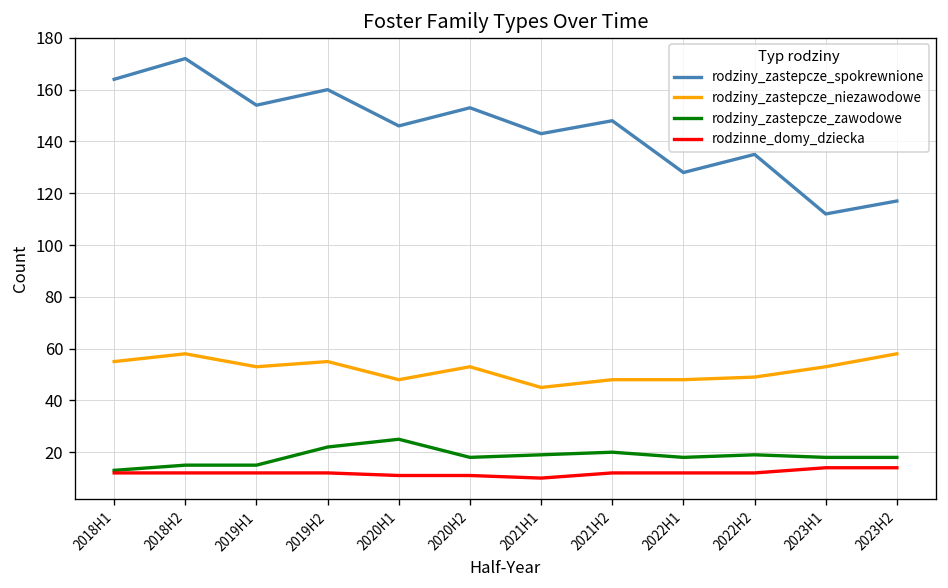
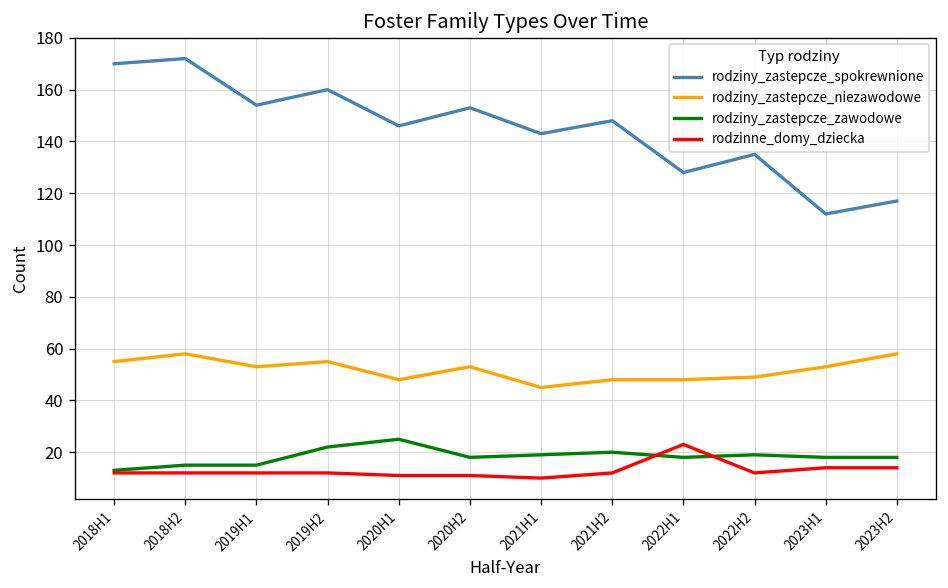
  {
    "rodziny_zastepcze_spokrewnione": {
-     "2018H1": 164,
+     "2018H1": 170,
      "2018H2": 172,
      "2019H1": 154,
      "2019H2": 160,
      "2020H1": 146,
      "2020H2": 153,
      "2021H1": 143,
      "2021H2": 148,
      "2022H1": 128,
      "2022H2": 135,
      "2023H1": 112,
      "2023H2": 117
    },
    "rodziny_zastepcze_niezawodowe": {
      "2018H1": 55,
      "2018H2": 58,
      "2019H1": 53,
      "2019H2": 55,
      "2020H1": 48,
      "2020H2": 53,
      "2021H1": 45,
      "2021H2": 48,
      "2022H1": 48,
      "2022H2": 49,
      "2023H1": 53,
      "2023H2": 58
    },
    "rodziny_zastepcze_zawodowe": {
      "2018H2": 15,
      "2019H1": 15,
      "2019H2": 22,
      "2020H1": 25,
      "2020H2": 18,
      "2021H1": 19,
      "2021H2": 20,
      "2022H1": 18,
      "2022H2": 19,
      "2023H1": 18,
      "2023H2": 18
    },
    "rodzinne_domy_dziecka": {
      "2018H2": 12,
      "2019H1": 12,
      "2019H2": 12,
      "2020H1": 11,
      "2020H2": 11,
      "2021H1": 10,
      "2021H2": 12,
-     "2022H1": 12,
+     "2022H1": 23,
      "2022H2": 12,
      "2023H1": 14,
      "2023H2": 14
    }
  }
